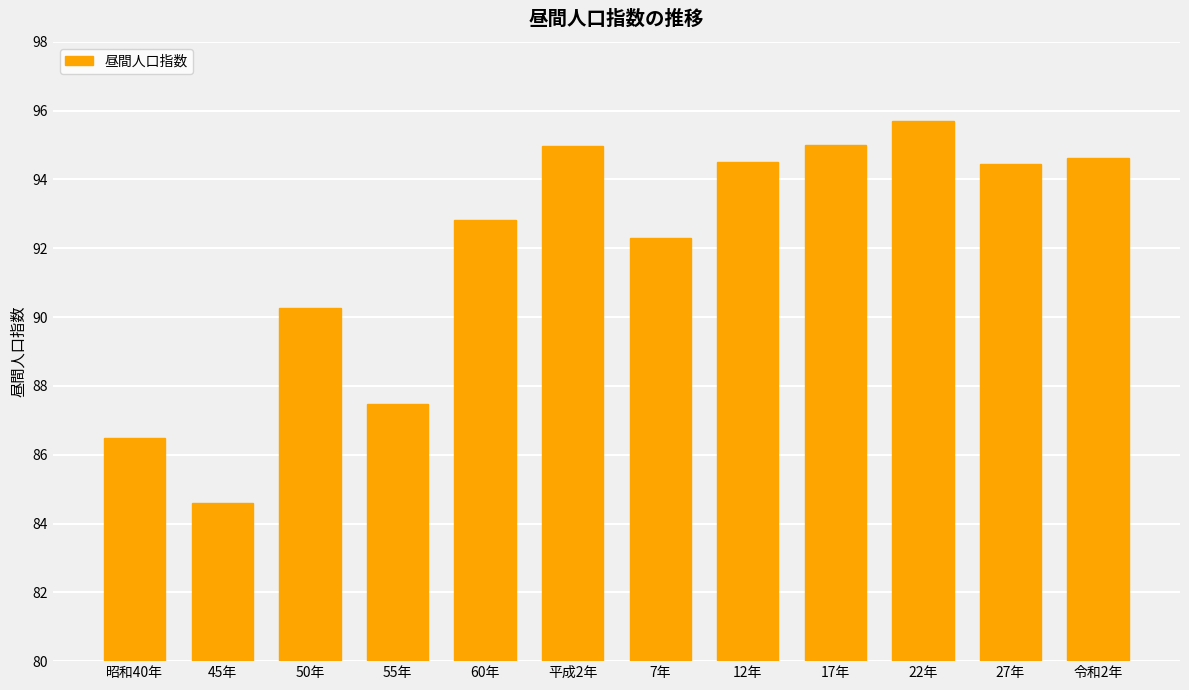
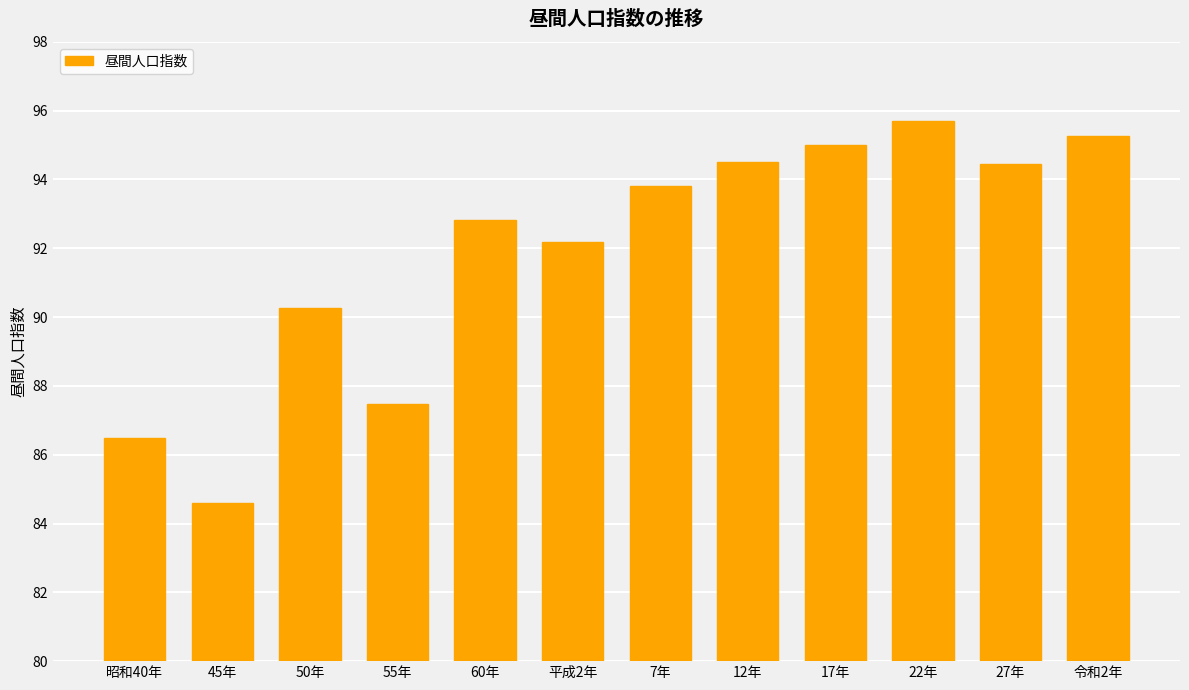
  {
    "昭和40年": 86.5,
    "45年": 84.6,
    "50年": 90.3,
    "55年": 87.5,
    "60年": 92.8,
-   "平成2年": 95.0,
-   "7年": 92.3,
+   "平成2年": 92.2,
+   "7年": 93.8,
    "12年": 94.5,
    "17年": 95.0,
    "22年": 95.7,
    "27年": 94.5,
-   "令和2年": 94.6
+   "令和2年": 95.3
  }
